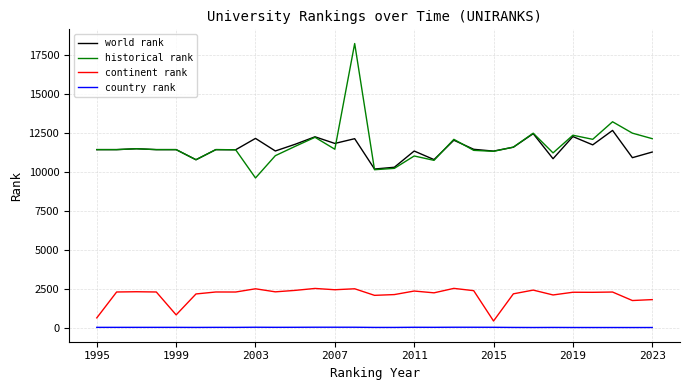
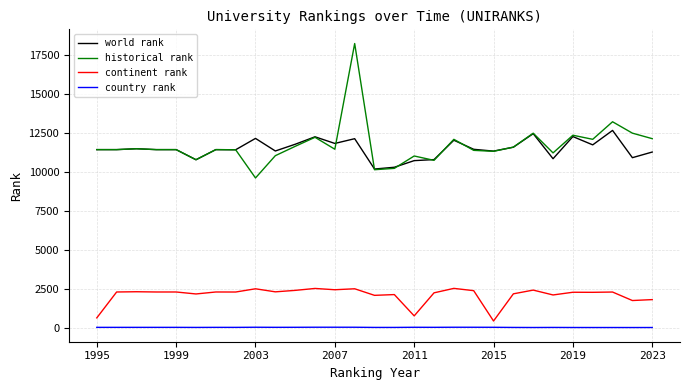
  {
    "world rank": {
      "2003": 12100,
      "2007": 11800,
-     "2011": 11300,
+     "2011": 10700,
      "2023": 11300
    },
    "historical rank": {
      "2003": 9600,
      "2007": 11400,
      "2011": 11000,
      "2023": 12100
    },
    "continent rank": {
      "1995": 600,
-     "1999": 800,
+     "1999": 2300,
      "2003": 2500,
      "2007": 2400,
-     "2011": 2400,
+     "2011": 800,
      "2015": 400,
      "2019": 2300,
      "2023": 1800
    },
    "country rank": {
      "1995": 0,
      "1999": 0,
      "2003": 0,
      "2007": 0,
      "2011": 0,
      "2015": 0,
      "2019": 0,
      "2023": 0
    }
  }
